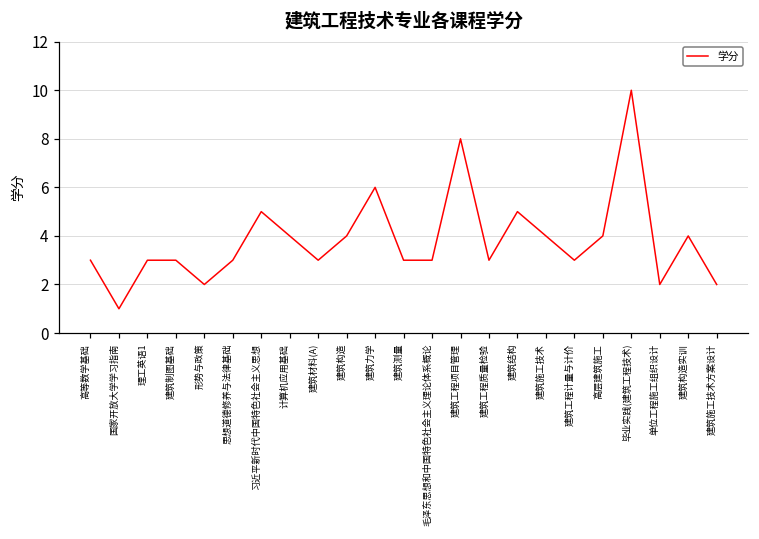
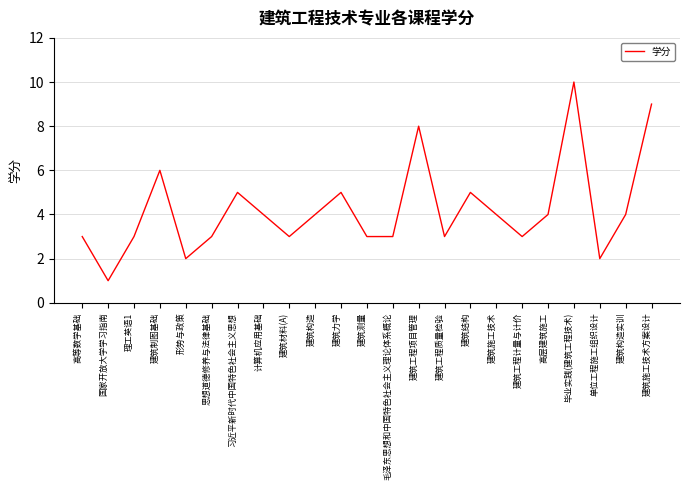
  {
    "高等数学基础": 3,
    "国家开放大学学习指南": 1,
    "理工英语1": 3,
-   "建筑制图基础": 3,
+   "建筑制图基础": 6,
    "形势与政策": 2,
    "思想道德修养与法律基础": 3,
    "习近平新时代中国特色社会主义思想": 5,
    "计算机应用基础": 4,
    "建筑材料(A)": 3,
    "建筑构造": 4,
-   "建筑力学": 6,
+   "建筑力学": 5,
    "建筑测量": 3,
    "毛泽东思想和中国特色社会主义理论体系概论": 3,
    "建筑工程项目管理": 8,
    "建筑工程质量检验": 3,
    "建筑结构": 5,
    "建筑施工技术": 4,
    "建筑工程计量与计价": 3,
    "高层建筑施工": 4,
    "毕业实践(建筑工程技术)": 10,
    "单位工程施工组织设计": 2,
    "建筑构造实训": 4,
-   "建筑施工技术方案设计": 2
+   "建筑施工技术方案设计": 9
  }
